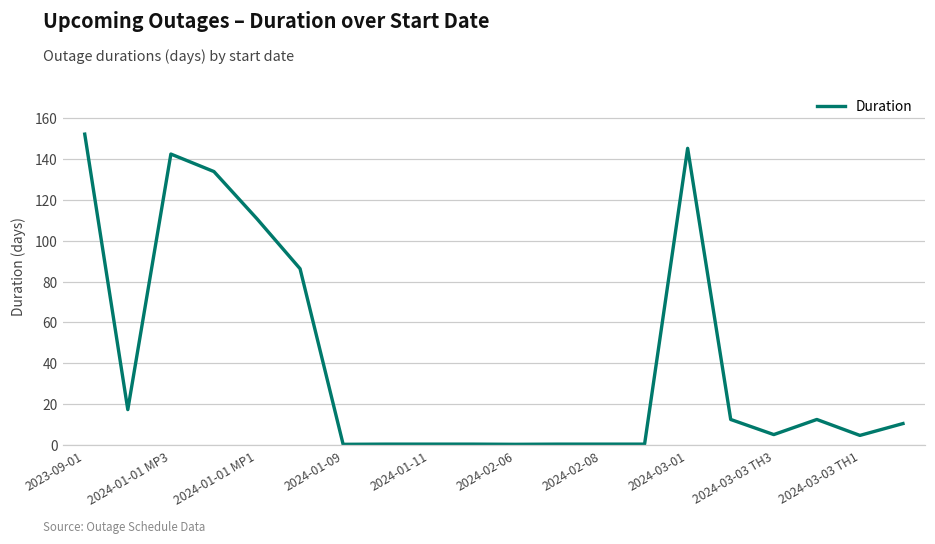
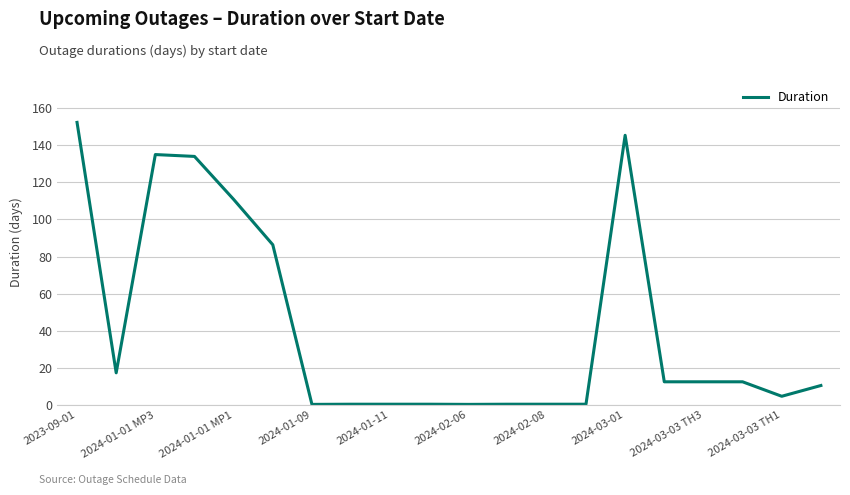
  {
    "2023-09-01": 152,
-   "2024-01-01 MP3": 142,
+   "2024-01-01 MP3": 135,
    "2024-01-01 MP1": 111,
    "2024-01-09": 0,
    "2024-01-11": 0,
    "2024-02-06": 0,
    "2024-02-08": 0,
    "2024-03-01": 145,
-   "2024-03-03 TH3": 5,
+   "2024-03-03 TH3": 13,
    "2024-03-03 TH1": 5
  }
